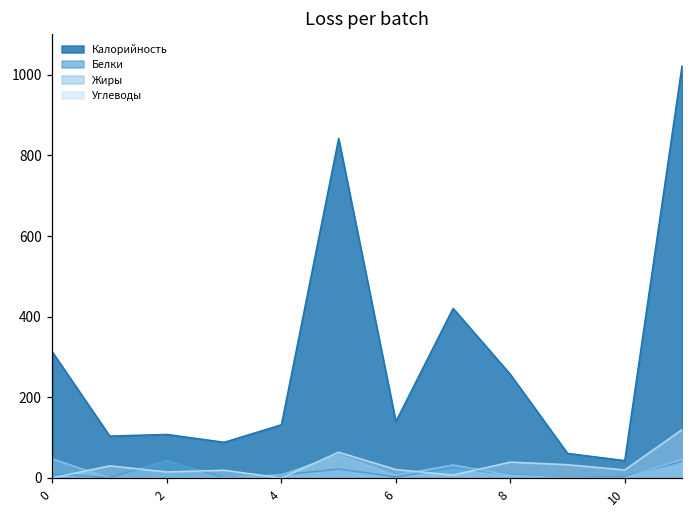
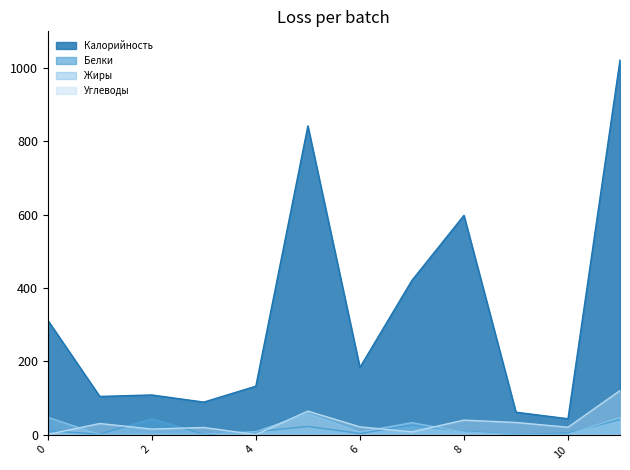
  {
    "Калорийность": {
      "0": 310,
      "2": 110,
      "4": 130,
-     "6": 140,
-     "8": 260,
+     "6": 180,
+     "8": 600,
      "10": 40
    },
    "Белки": {
      "0": 10,
      "2": 40
    }
  }
